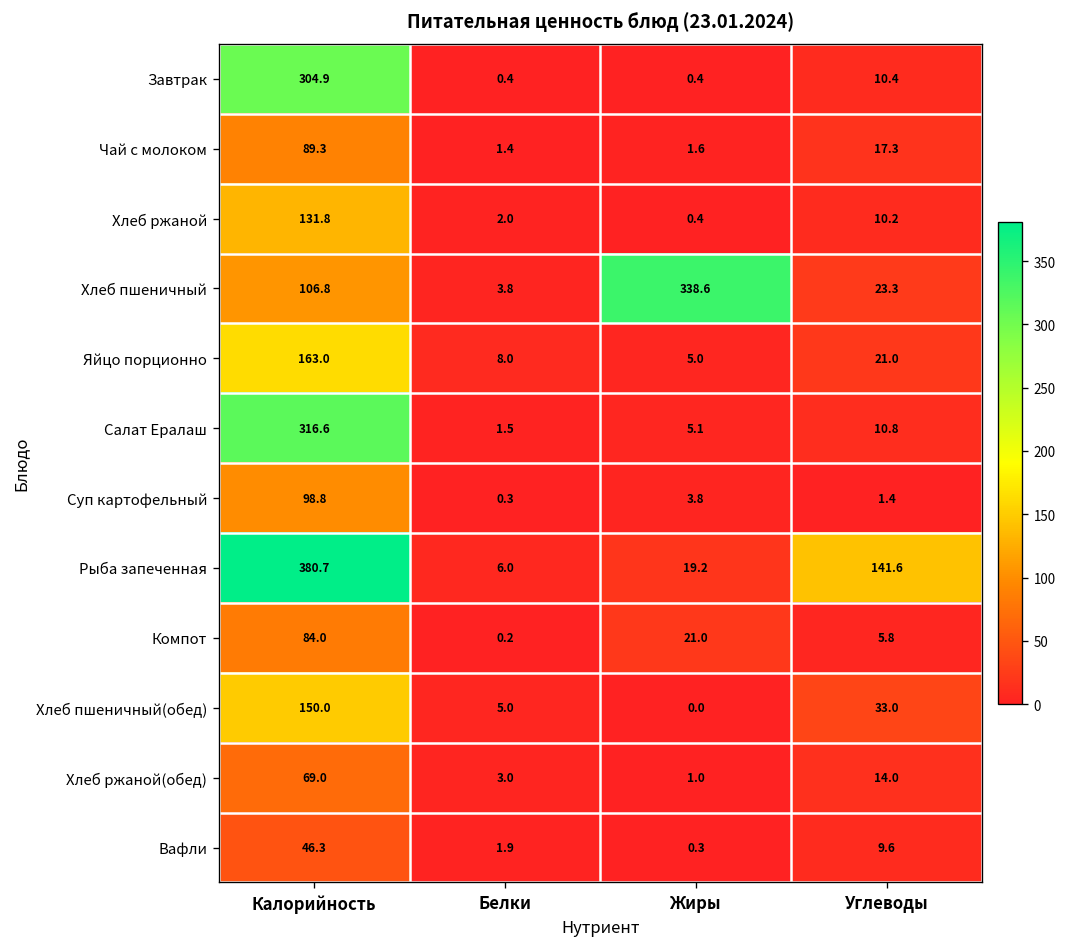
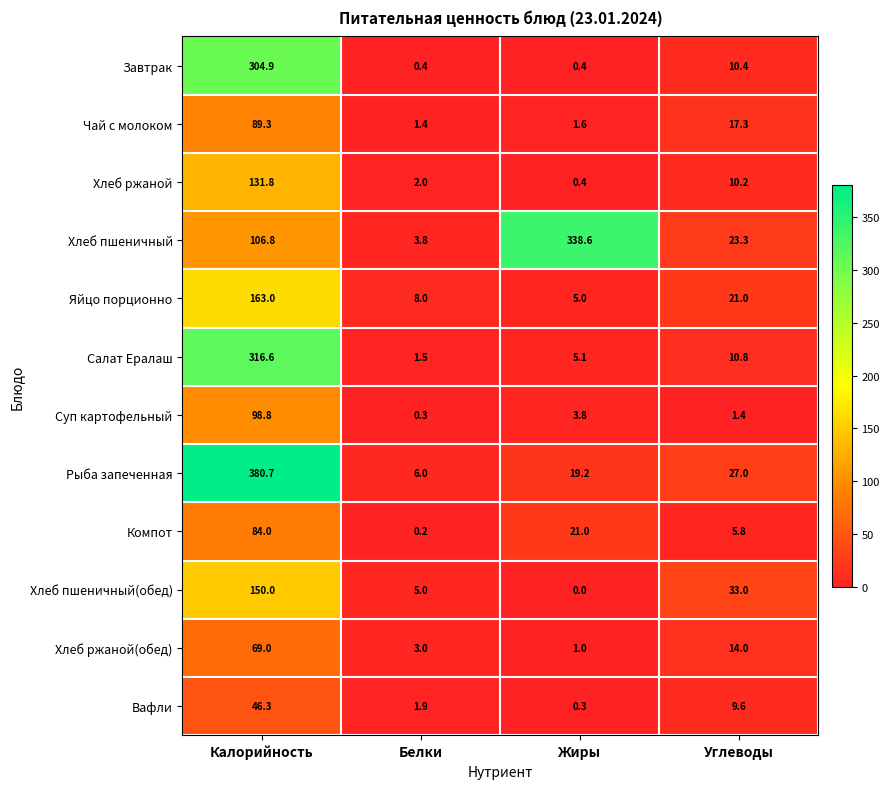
  {
    "Завтрак": {
      "Калорийность": 304.9,
      "Белки": 0.4,
      "Жиры": 0.4,
      "Углеводы": 10.4
    },
    "Чай с молоком": {
      "Калорийность": 89.3,
      "Белки": 1.4,
      "Жиры": 1.6,
      "Углеводы": 17.3
    },
    "Хлеб ржаной": {
      "Калорийность": 131.8,
      "Белки": 2.0,
      "Жиры": 0.4,
      "Углеводы": 10.2
    },
    "Хлеб пшеничный": {
      "Калорийность": 106.8,
      "Белки": 3.8,
      "Жиры": 338.6,
      "Углеводы": 23.3
    },
    "Яйцо порционно": {
      "Калорийность": 163.0,
      "Белки": 8.0,
      "Жиры": 5.0,
      "Углеводы": 21.0
    },
    "Салат Ералаш": {
      "Калорийность": 316.6,
      "Белки": 1.5,
      "Жиры": 5.1,
      "Углеводы": 10.8
    },
    "Суп картофельный": {
      "Калорийность": 98.8,
      "Белки": 0.3,
      "Жиры": 3.8,
      "Углеводы": 1.4
    },
    "Рыба запеченная": {
      "Калорийность": 380.7,
      "Белки": 6.0,
      "Жиры": 19.2,
-     "Углеводы": 141.6
+     "Углеводы": 27.0
    },
    "Компот": {
      "Калорийность": 84.0,
      "Белки": 0.2,
      "Жиры": 21.0,
      "Углеводы": 5.8
    },
    "Хлеб пшеничный(обед)": {
      "Калорийность": 150.0,
      "Белки": 5.0,
      "Жиры": 0.0,
      "Углеводы": 33.0
    },
    "Хлеб ржаной(обед)": {
      "Калорийность": 69.0,
      "Белки": 3.0,
      "Жиры": 1.0,
      "Углеводы": 14.0
    },
    "Вафли": {
      "Калорийность": 46.3,
      "Белки": 1.9,
      "Жиры": 0.3,
      "Углеводы": 9.6
    }
  }
